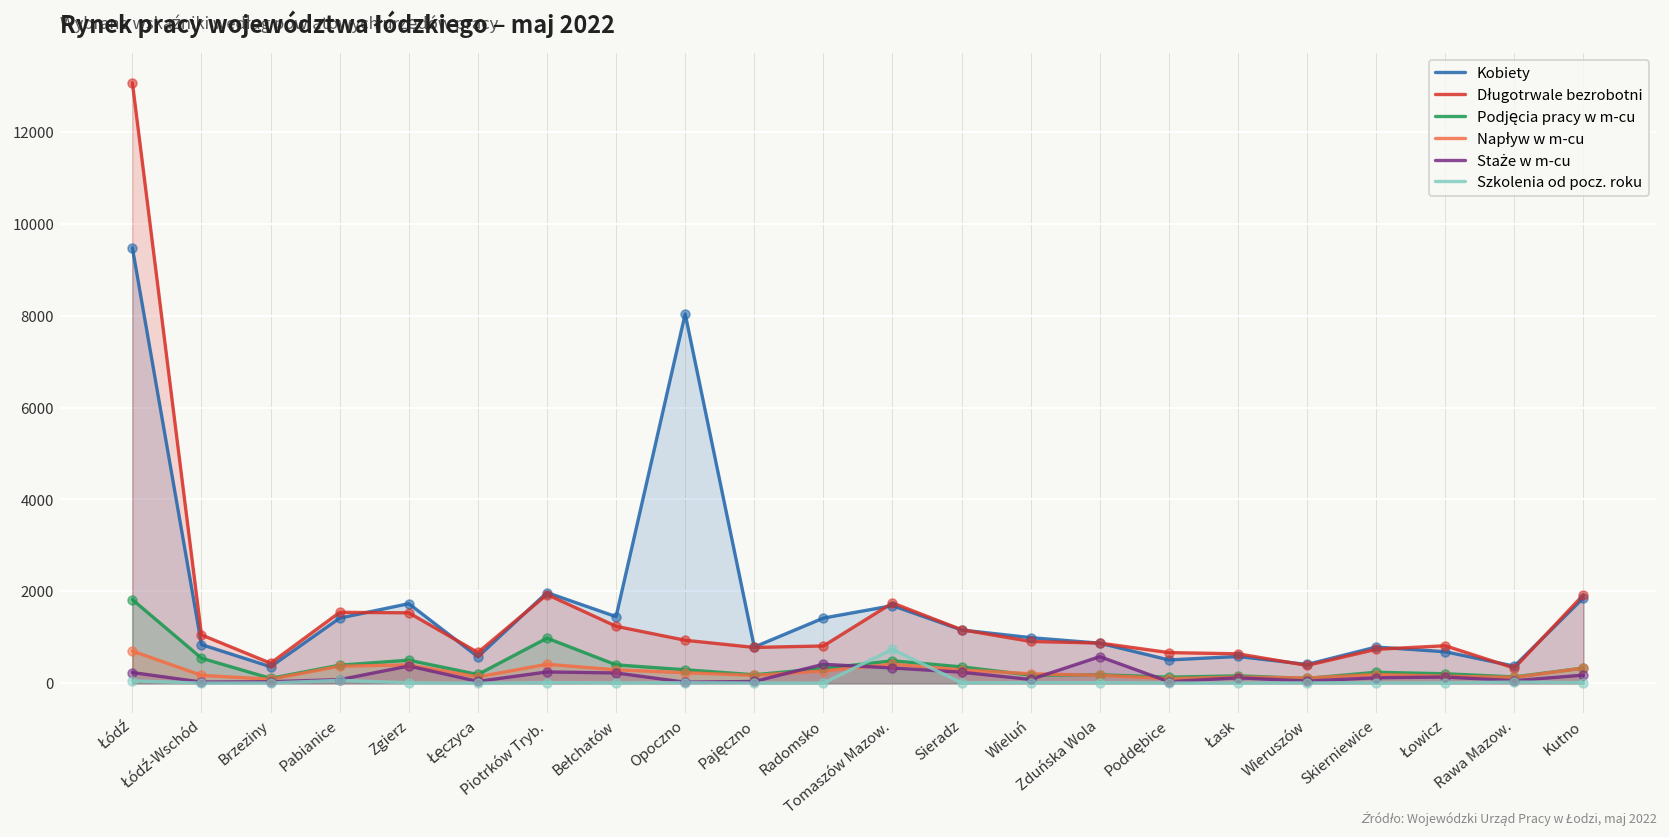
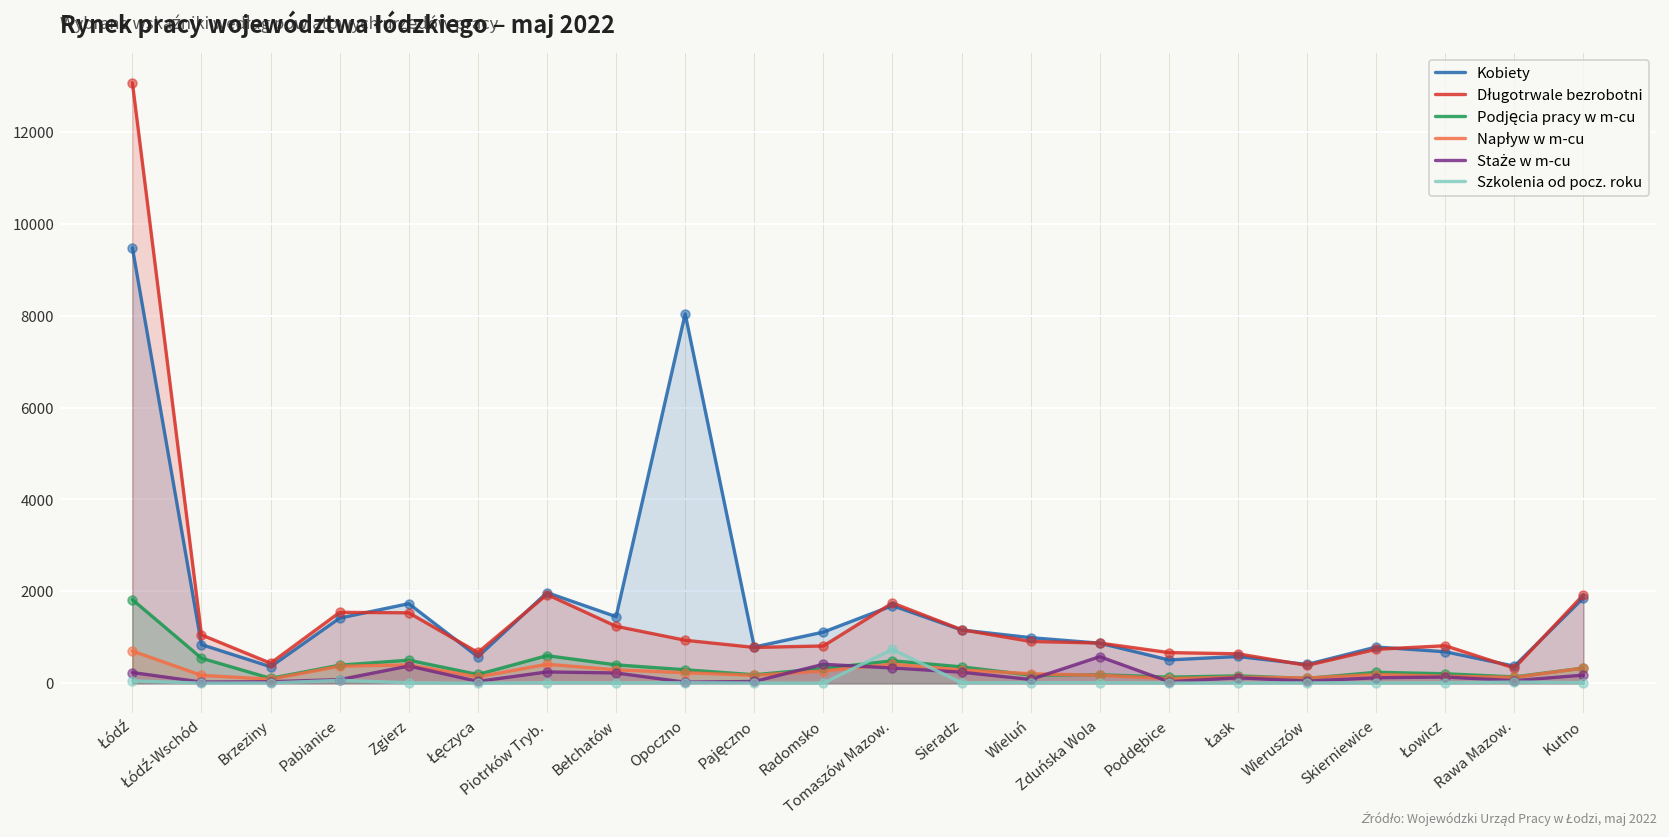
  {
    "Kobiety": {
      "Łódź": 9500,
      "Łódź-Wschód": 800,
      "Brzeziny": 400,
      "Pabianice": 1400,
      "Zgierz": 1700,
      "Łęczyca": 600,
      "Bełchatów": 1400,
      "Opoczno": 8000,
-     "Radomsko": 1400,
+     "Radomsko": 1100,
      "Wieluń": 1000,
      "Poddębice": 500,
      "Łowicz": 700,
      "Kutno": 1900
    },
    "Długotrwale bezrobotni": {
      "Łódź": 13100,
      "Łódź-Wschód": 1100,
      "Brzeziny": 400,
      "Pabianice": 1500,
      "Zgierz": 1500,
      "Łęczyca": 700,
      "Bełchatów": 1200,
      "Opoczno": 900,
      "Radomsko": 800,
      "Wieluń": 900,
      "Poddębice": 700,
      "Łowicz": 800,
      "Kutno": 1900
    },
    "Podjęcia pracy w m-cu": {
      "Łódź": 1800,
      "Łódź-Wschód": 500,
      "Zgierz": 500,
-     "Piotrków Tryb.": 1000,
+     "Piotrków Tryb.": 600,
      "Bełchatów": 400,
      "Tomaszów Mazow.": 500
    },
    "Napływ w m-cu": {
      "Łódź": 700,
      "Łódź-Wschód": 200,
      "Piotrków Tryb.": 400,
      "Bełchatów": 300,
      "Tomaszów Mazow.": 400
    },
    "Staże w m-cu": {
      "Łódź": 200,
      "Piotrków Tryb.": 200,
      "Bełchatów": 200,
      "Radomsko": 400,
      "Tomaszów Mazow.": 300,
      "Wieluń": 100,
      "Zduńska Wola": 600,
      "Skierniewice": 100,
      "Kutno": 200
    },
    "Szkolenia od pocz. roku": {
      "Łódź": 100,
      "Zgierz": 0,
      "Piotrków Tryb.": 0,
      "Bełchatów": 0,
      "Radomsko": 0,
      "Tomaszów Mazow.": 700,
      "Sieradz": 0,
      "Wieluń": 0,
      "Zduńska Wola": 0,
      "Łask": 0,
      "Skierniewice": 0,
      "Łowicz": 0,
      "Kutno": 0
    }
  }
